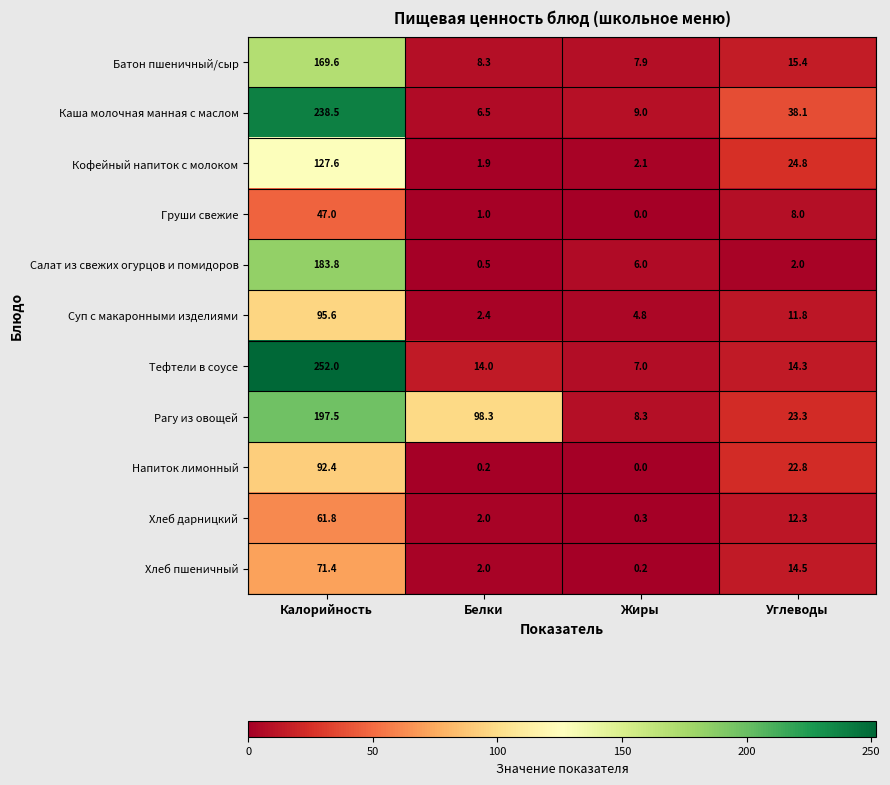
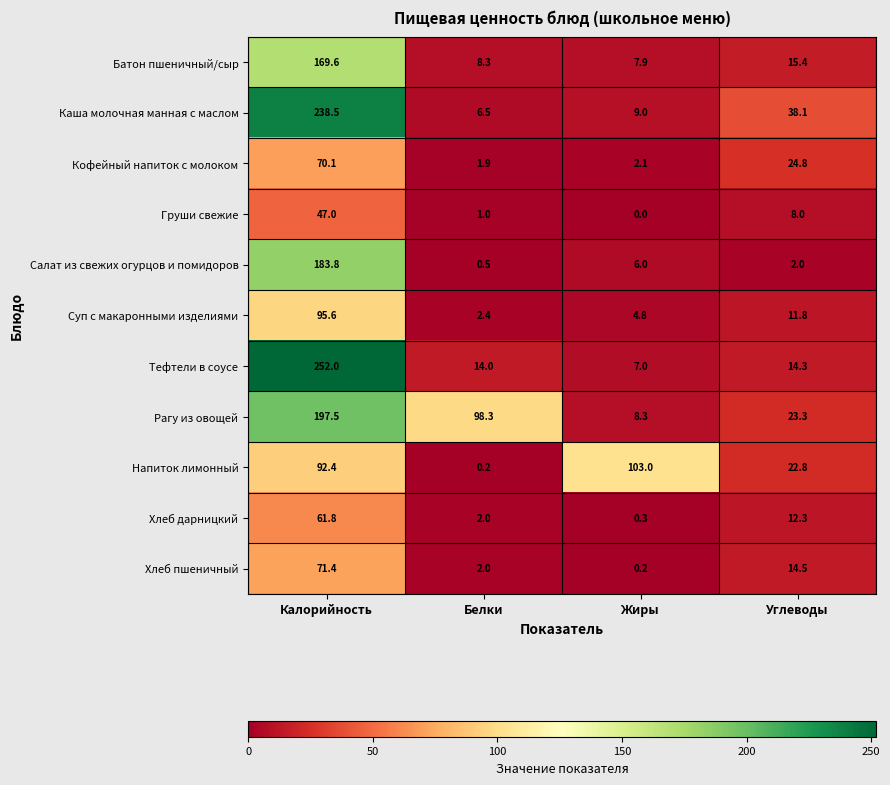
  {
    "Батон пшеничный/сыр": {
      "Калорийность": 169.6,
      "Белки": 8.3,
      "Жиры": 7.9,
      "Углеводы": 15.4
    },
    "Каша молочная манная с маслом": {
      "Калорийность": 238.5,
      "Белки": 6.5,
      "Жиры": 9.0,
      "Углеводы": 38.1
    },
    "Кофейный напиток с молоком": {
-     "Калорийность": 127.6,
+     "Калорийность": 70.1,
      "Белки": 1.9,
      "Жиры": 2.1,
      "Углеводы": 24.8
    },
    "Груши свежие": {
      "Калорийность": 47.0,
      "Белки": 1.0,
      "Жиры": 0.0,
      "Углеводы": 8.0
    },
    "Салат из свежих огурцов и помидоров": {
      "Калорийность": 183.8,
      "Белки": 0.5,
      "Жиры": 6.0,
      "Углеводы": 2.0
    },
    "Суп с макаронными изделиями": {
      "Калорийность": 95.6,
      "Белки": 2.4,
      "Жиры": 4.8,
      "Углеводы": 11.8
    },
    "Тефтели в соусе": {
      "Калорийность": 252.0,
      "Белки": 14.0,
      "Жиры": 7.0,
      "Углеводы": 14.3
    },
    "Рагу из овощей": {
      "Калорийность": 197.5,
      "Белки": 98.3,
      "Жиры": 8.3,
      "Углеводы": 23.3
    },
    "Напиток лимонный": {
      "Калорийность": 92.4,
      "Белки": 0.2,
-     "Жиры": 0.0,
+     "Жиры": 103.0,
      "Углеводы": 22.8
    },
    "Хлеб дарницкий": {
      "Калорийность": 61.8,
      "Белки": 2.0,
      "Жиры": 0.3,
      "Углеводы": 12.3
    },
    "Хлеб пшеничный": {
      "Калорийность": 71.4,
      "Белки": 2.0,
      "Жиры": 0.2,
      "Углеводы": 14.5
    }
  }
